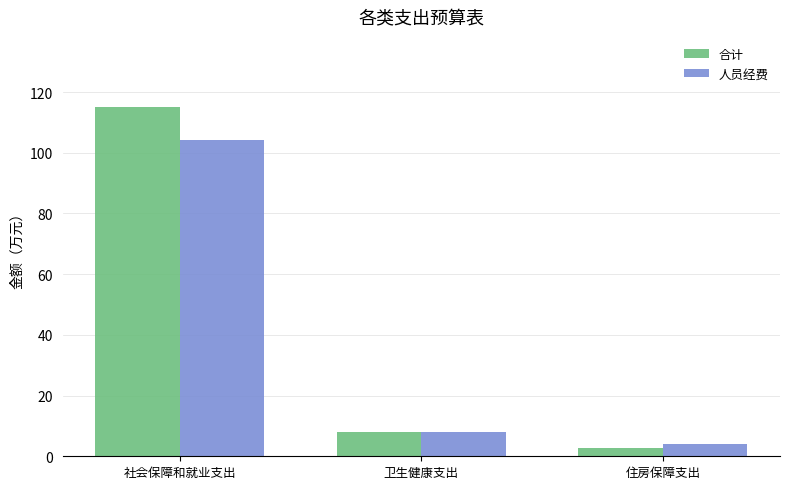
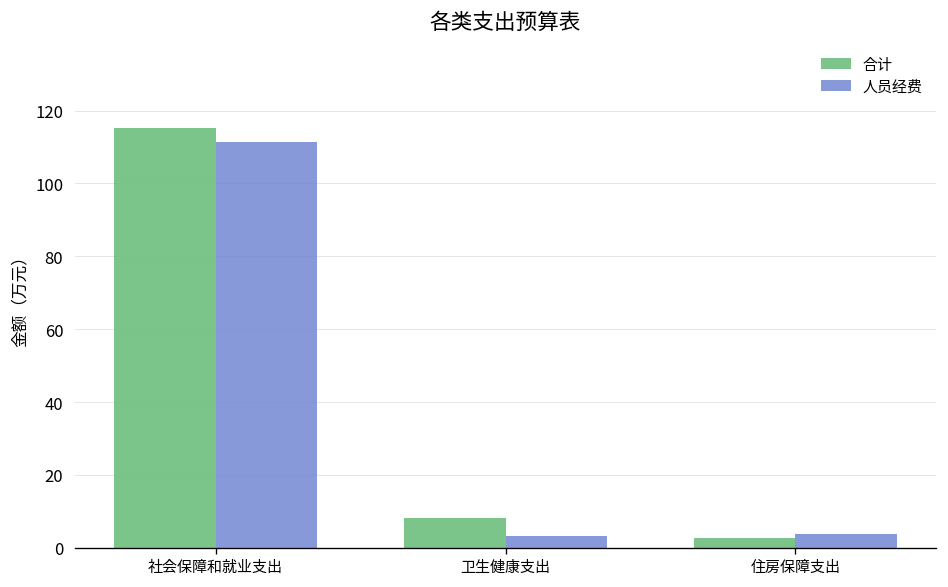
  {
    "合计": {
      "社会保障和就业支出": 115,
      "卫生健康支出": 8,
      "住房保障支出": 3
    },
    "人员经费": {
-     "社会保障和就业支出": 104,
-     "卫生健康支出": 8,
+     "社会保障和就业支出": 111,
+     "卫生健康支出": 3,
      "住房保障支出": 4
    }
  }
